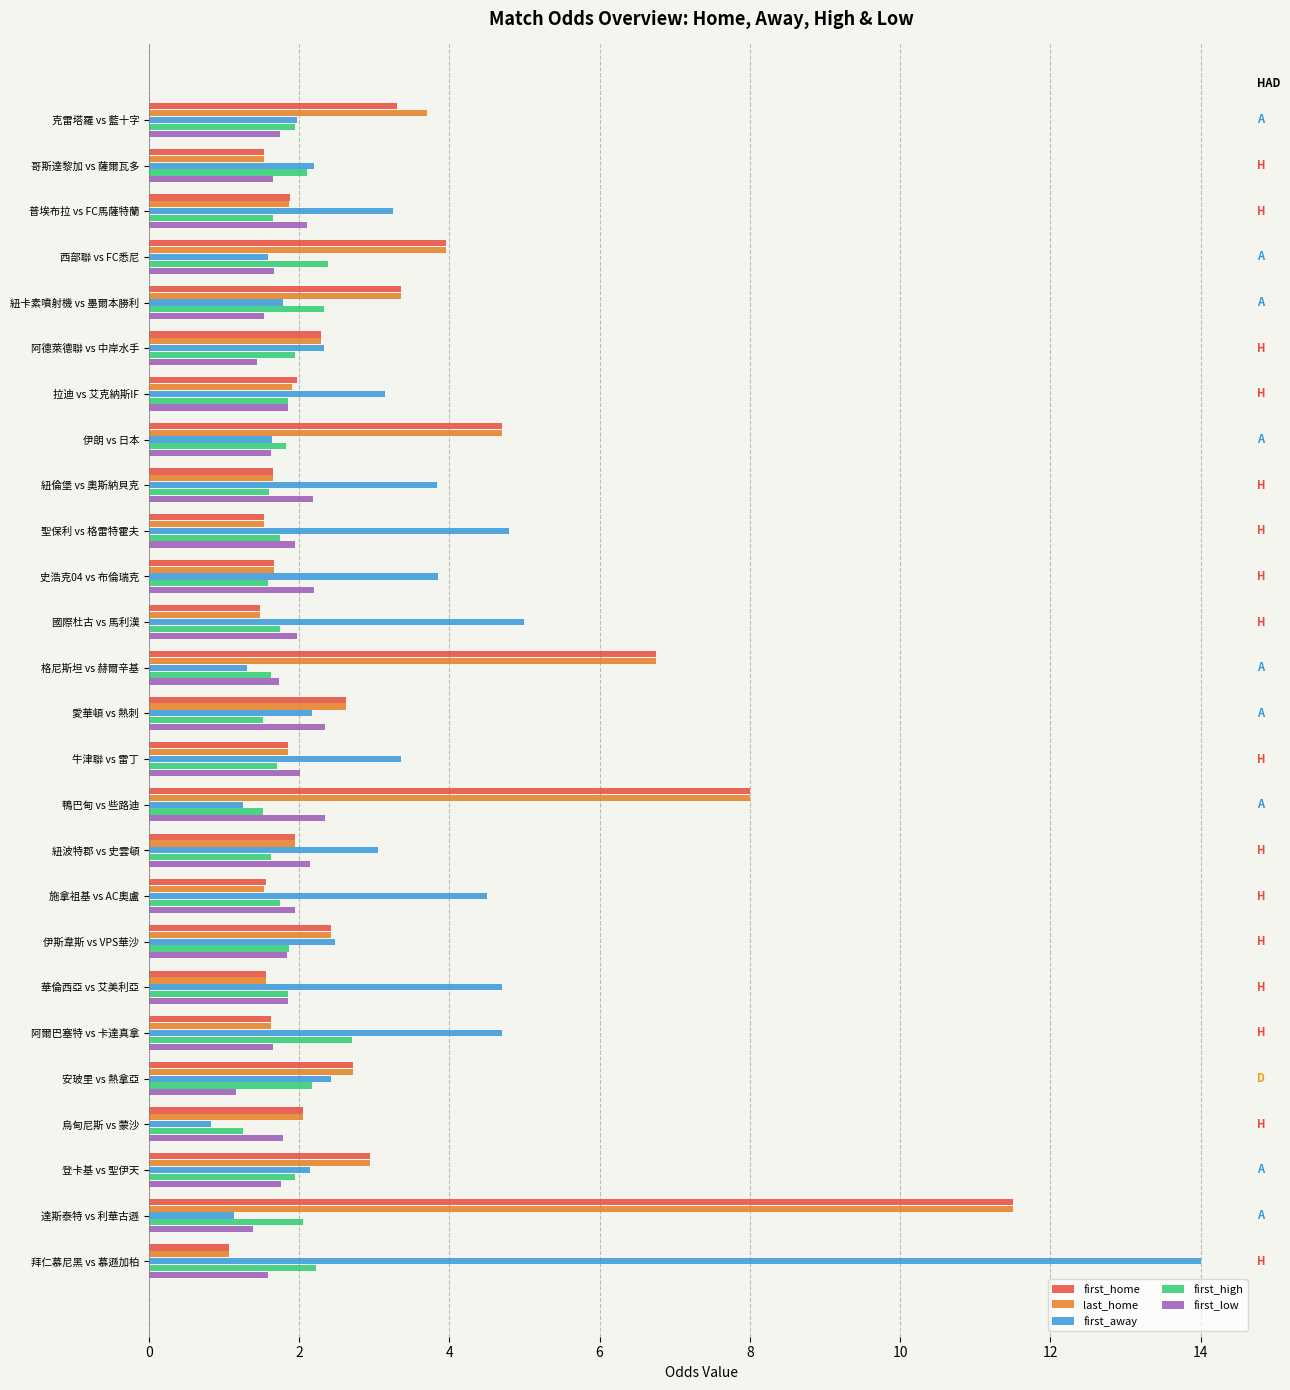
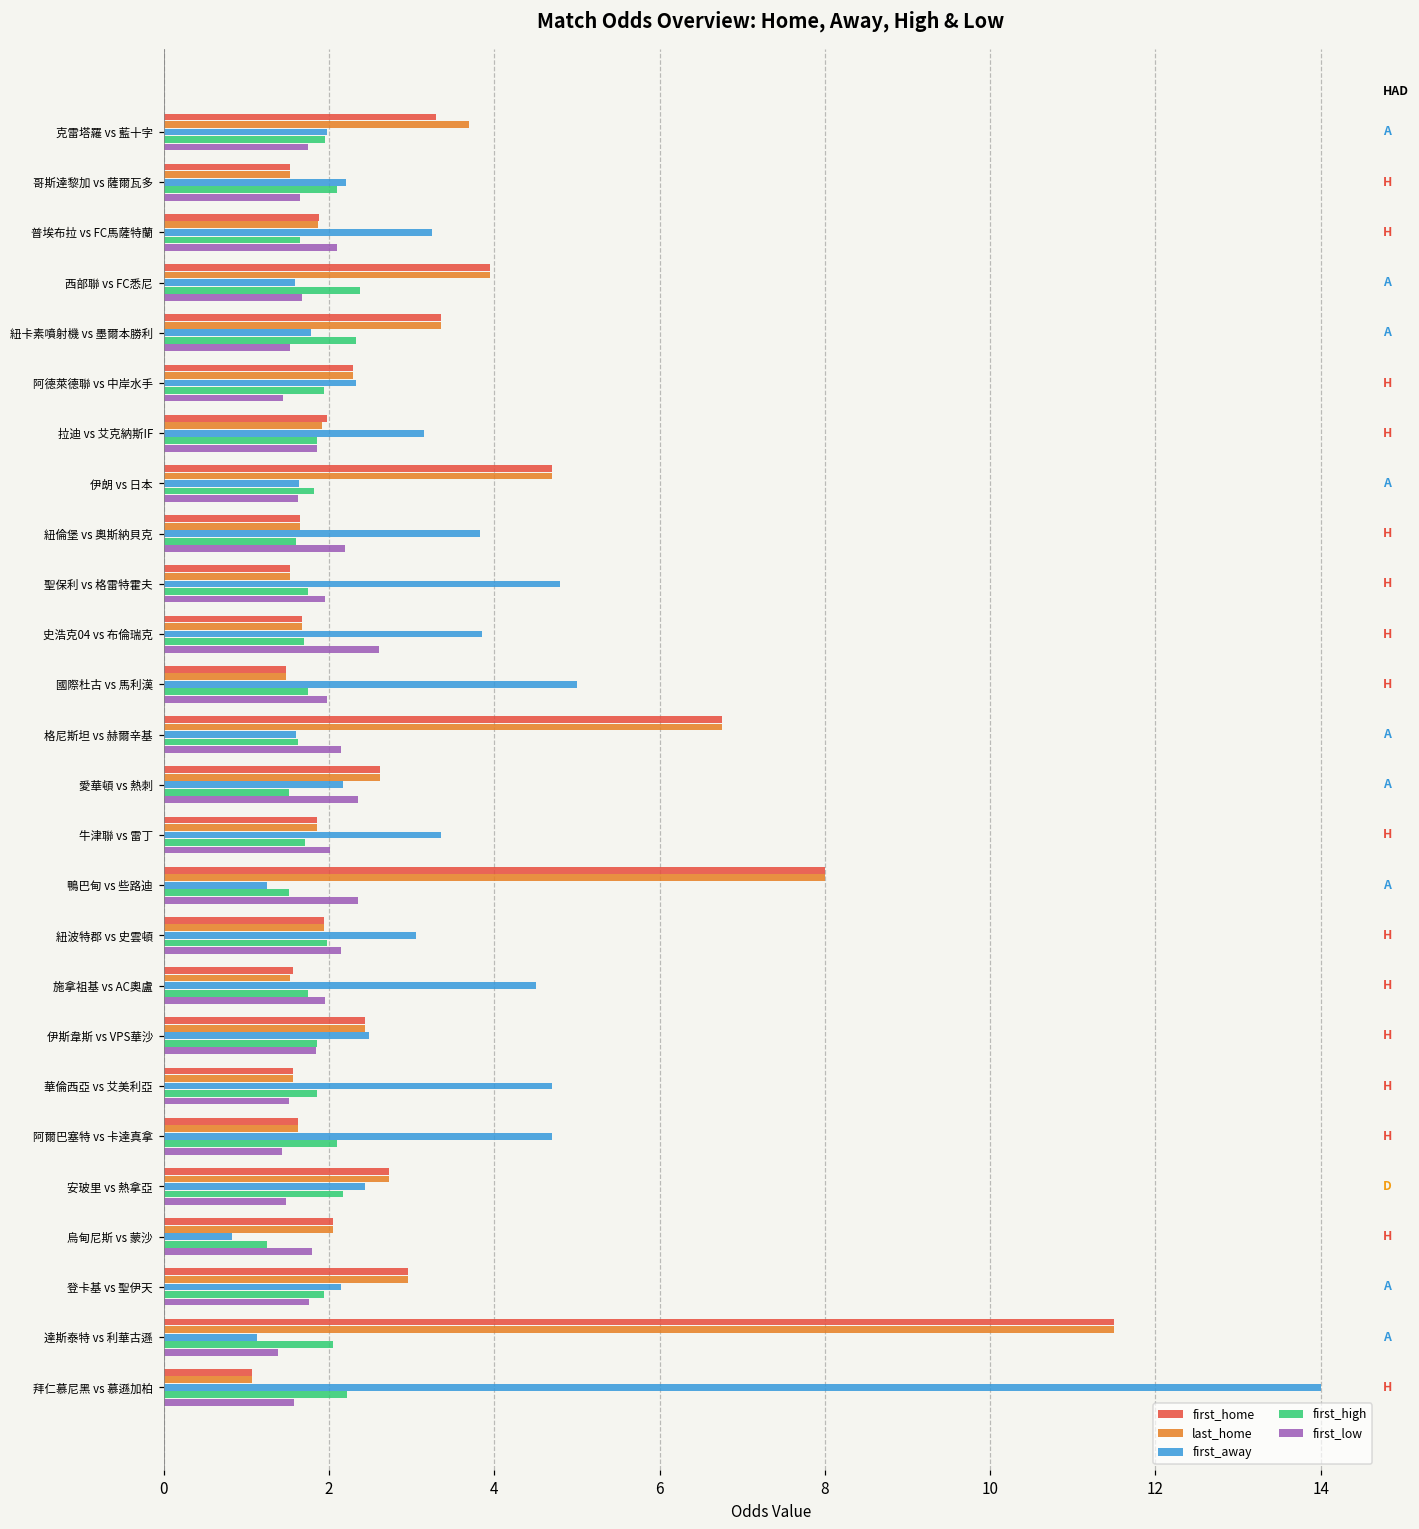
  {
    "first_away": {
      "克雷塔羅 vs 藍十字": 2.0,
      "哥斯達黎加 vs 薩爾瓦多": 2.2,
      "普埃布拉 vs FC馬薩特蘭": 3.3,
      "西部聯 vs FC悉尼": 1.6,
      "紐卡素噴射機 vs 墨爾本勝利": 1.8,
      "阿德萊德聯 vs 中岸水手": 2.3,
      "拉迪 vs 艾克納斯IF": 3.2,
      "伊朗 vs 日本": 1.6,
      "紐倫堡 vs 奧斯納貝克": 3.8,
      "聖保利 vs 格雷特霍夫": 4.8,
      "史浩克04 vs 布倫瑞克": 3.9,
      "國際杜古 vs 馬利漢": 5.0,
-     "格尼斯坦 vs 赫爾辛基": 1.3,
+     "格尼斯坦 vs 赫爾辛基": 1.6,
      "愛華頓 vs 熱刺": 2.2,
      "牛津聯 vs 雷丁": 3.4,
      "鴨巴甸 vs 些路迪": 1.3,
      "紐波特郡 vs 史雲頓": 3.1,
      "施拿祖基 vs AC奧盧": 4.5,
      "伊斯韋斯 vs VPS華沙": 2.5,
      "華倫西亞 vs 艾美利亞": 4.7,
      "阿爾巴塞特 vs 卡達真拿": 4.7,
      "安玻里 vs 熱拿亞": 2.4,
      "烏甸尼斯 vs 蒙沙": 0.8,
      "登卡基 vs 聖伊天": 2.1,
      "達斯泰特 vs 利華古遜": 1.1,
      "拜仁慕尼黑 vs 慕遜加柏": 14.0
    },
    "first_high": {
      "克雷塔羅 vs 藍十字": 2.0,
      "哥斯達黎加 vs 薩爾瓦多": 2.1,
      "普埃布拉 vs FC馬薩特蘭": 1.7,
      "西部聯 vs FC悉尼": 2.4,
      "紐卡素噴射機 vs 墨爾本勝利": 2.3,
      "阿德萊德聯 vs 中岸水手": 1.9,
      "拉迪 vs 艾克納斯IF": 1.9,
      "伊朗 vs 日本": 1.8,
      "紐倫堡 vs 奧斯納貝克": 1.6,
      "聖保利 vs 格雷特霍夫": 1.8,
-     "史浩克04 vs 布倫瑞克": 1.6,
+     "史浩克04 vs 布倫瑞克": 1.7,
      "國際杜古 vs 馬利漢": 1.7,
      "格尼斯坦 vs 赫爾辛基": 1.6,
      "愛華頓 vs 熱刺": 1.5,
      "牛津聯 vs 雷丁": 1.7,
      "鴨巴甸 vs 些路迪": 1.5,
-     "紐波特郡 vs 史雲頓": 1.6,
+     "紐波特郡 vs 史雲頓": 2.0,
      "施拿祖基 vs AC奧盧": 1.8,
      "伊斯韋斯 vs VPS華沙": 1.9,
      "華倫西亞 vs 艾美利亞": 1.9,
-     "阿爾巴塞特 vs 卡達真拿": 2.7,
+     "阿爾巴塞特 vs 卡達真拿": 2.1,
      "安玻里 vs 熱拿亞": 2.2,
      "烏甸尼斯 vs 蒙沙": 1.3,
      "登卡基 vs 聖伊天": 1.9,
      "達斯泰特 vs 利華古遜": 2.1,
      "拜仁慕尼黑 vs 慕遜加柏": 2.2
    },
    "first_low": {
      "克雷塔羅 vs 藍十字": 1.8,
      "哥斯達黎加 vs 薩爾瓦多": 1.7,
      "普埃布拉 vs FC馬薩特蘭": 2.1,
      "西部聯 vs FC悉尼": 1.7,
      "紐卡素噴射機 vs 墨爾本勝利": 1.5,
      "阿德萊德聯 vs 中岸水手": 1.4,
      "拉迪 vs 艾克納斯IF": 1.9,
      "伊朗 vs 日本": 1.6,
      "紐倫堡 vs 奧斯納貝克": 2.2,
      "聖保利 vs 格雷特霍夫": 2.0,
-     "史浩克04 vs 布倫瑞克": 2.2,
+     "史浩克04 vs 布倫瑞克": 2.6,
      "國際杜古 vs 馬利漢": 2.0,
-     "格尼斯坦 vs 赫爾辛基": 1.7,
+     "格尼斯坦 vs 赫爾辛基": 2.2,
      "愛華頓 vs 熱刺": 2.4,
      "牛津聯 vs 雷丁": 2.0,
      "鴨巴甸 vs 些路迪": 2.4,
      "紐波特郡 vs 史雲頓": 2.2,
      "施拿祖基 vs AC奧盧": 2.0,
      "伊斯韋斯 vs VPS華沙": 1.8,
-     "華倫西亞 vs 艾美利亞": 1.9,
-     "阿爾巴塞特 vs 卡達真拿": 1.7,
-     "安玻里 vs 熱拿亞": 1.2,
+     "華倫西亞 vs 艾美利亞": 1.5,
+     "阿爾巴塞特 vs 卡達真拿": 1.4,
+     "安玻里 vs 熱拿亞": 1.5,
      "烏甸尼斯 vs 蒙沙": 1.8,
      "登卡基 vs 聖伊天": 1.8,
      "達斯泰特 vs 利華古遜": 1.4,
      "拜仁慕尼黑 vs 慕遜加柏": 1.6
    }
  }
